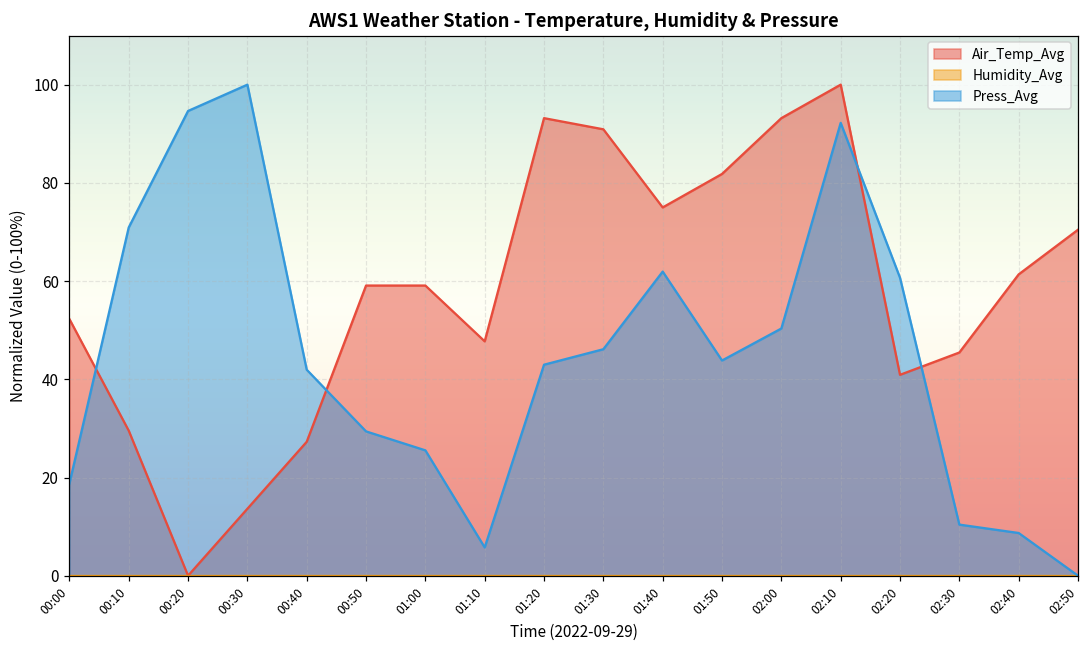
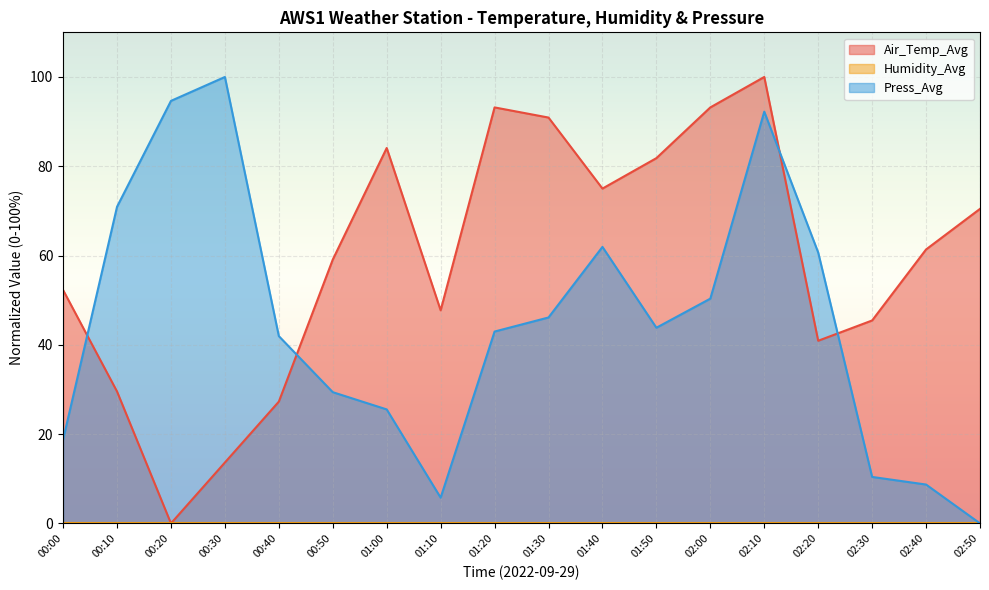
  {
    "Air_Temp_Avg": {
      "00:00": 52,
      "00:10": 30,
      "00:30": 14,
      "00:40": 27,
      "00:50": 59,
-     "01:00": 59,
+     "01:00": 84,
      "01:10": 48,
      "01:20": 93,
      "01:30": 91,
      "01:40": 75,
      "01:50": 82,
      "02:00": 93,
      "02:10": 100,
      "02:20": 41,
      "02:30": 45,
      "02:40": 61,
      "02:50": 70
    },
    "Humidity_Avg": {
      "00:00": 0,
      "00:10": 0,
      "00:30": 0,
      "00:40": 0,
      "00:50": 0,
      "01:00": 0,
      "01:10": 0,
      "01:20": 0,
      "01:30": 0,
      "01:40": 0,
      "01:50": 0,
      "02:00": 0,
      "02:10": 0,
      "02:20": 0,
      "02:30": 0,
      "02:40": 0
    },
    "Press_Avg": {
      "00:00": 19,
      "00:10": 71,
      "00:20": 95,
      "00:30": 100,
      "00:40": 42,
      "00:50": 29,
      "01:00": 26,
      "01:10": 6,
      "01:20": 43,
      "01:30": 46,
      "01:40": 62,
      "01:50": 44,
      "02:00": 50,
      "02:10": 92,
      "02:20": 61,
      "02:30": 10,
      "02:40": 9
    }
  }
